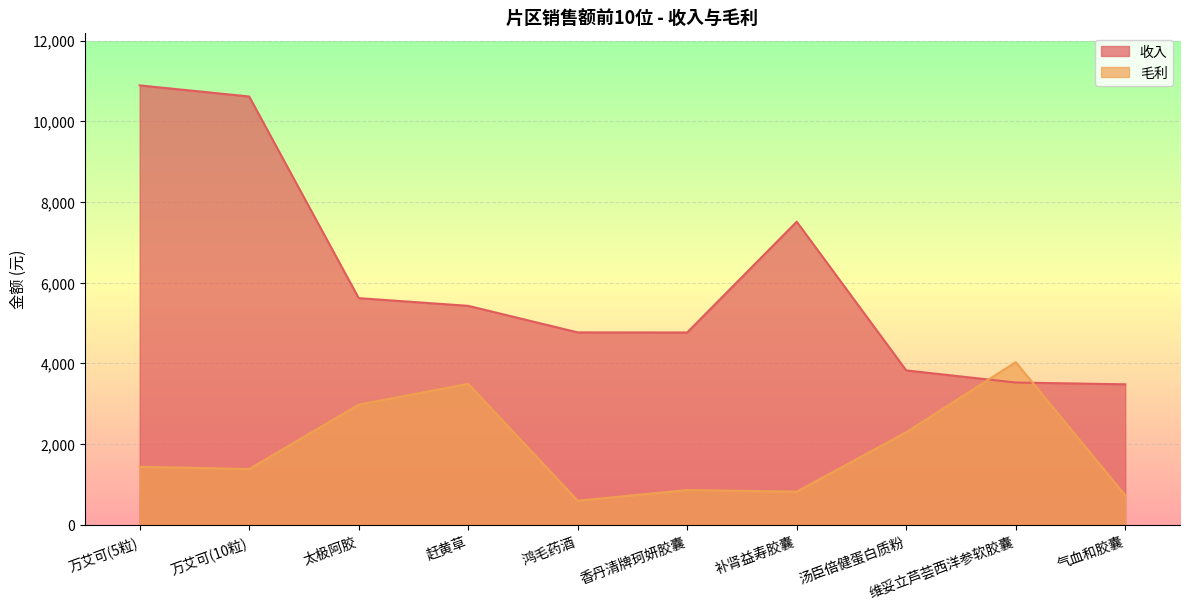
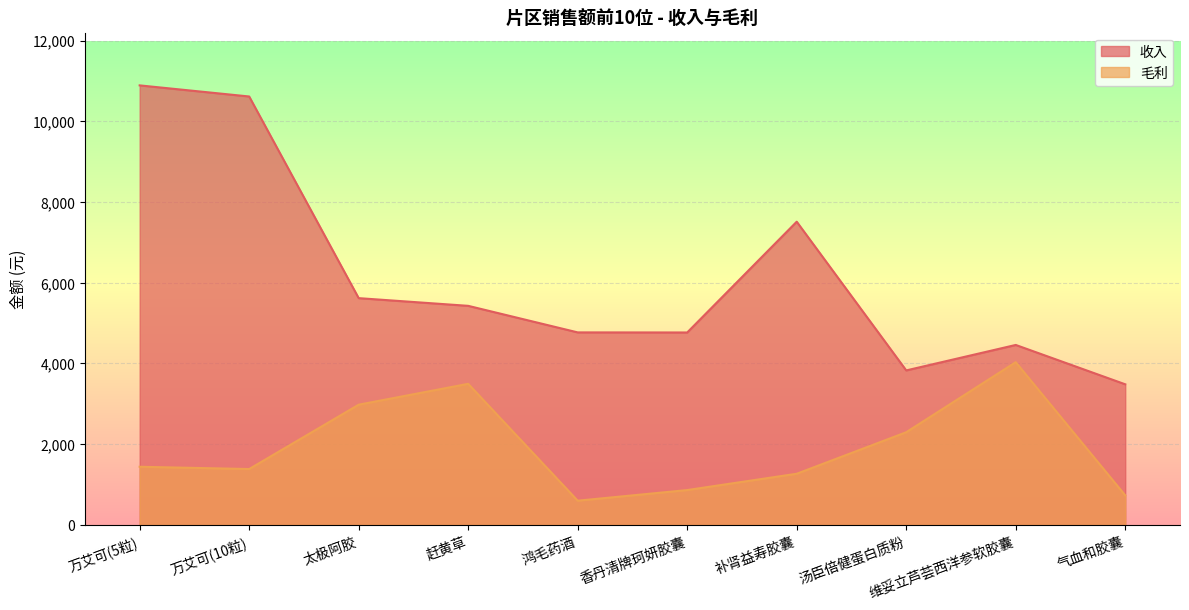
  {
    "收入": {
      "万艾可(5粒)": "10,900",
      "万艾可(10粒)": "10,600",
      "太极阿胶": "5,600",
      "赶黄草": "5,400",
      "鸿毛药酒": "4,800",
      "香丹清牌珂妍胶囊": "4,800",
      "补肾益寿胶囊": "7,500",
      "汤臣倍健蛋白质粉": "3,800",
-     "维妥立芦荟西洋参软胶囊": "3,500",
+     "维妥立芦荟西洋参软胶囊": "4,500",
      "气血和胶囊": "3,500"
    },
    "毛利": {
      "万艾可(5粒)": "1,400",
      "万艾可(10粒)": "1,400",
      "太极阿胶": "3,000",
      "赶黄草": "3,500",
      "鸿毛药酒": "600",
      "香丹清牌珂妍胶囊": "900",
-     "补肾益寿胶囊": "800",
+     "补肾益寿胶囊": "1,300",
      "汤臣倍健蛋白质粉": "2,300",
      "维妥立芦荟西洋参软胶囊": "4,000",
      "气血和胶囊": "700"
    }
  }
